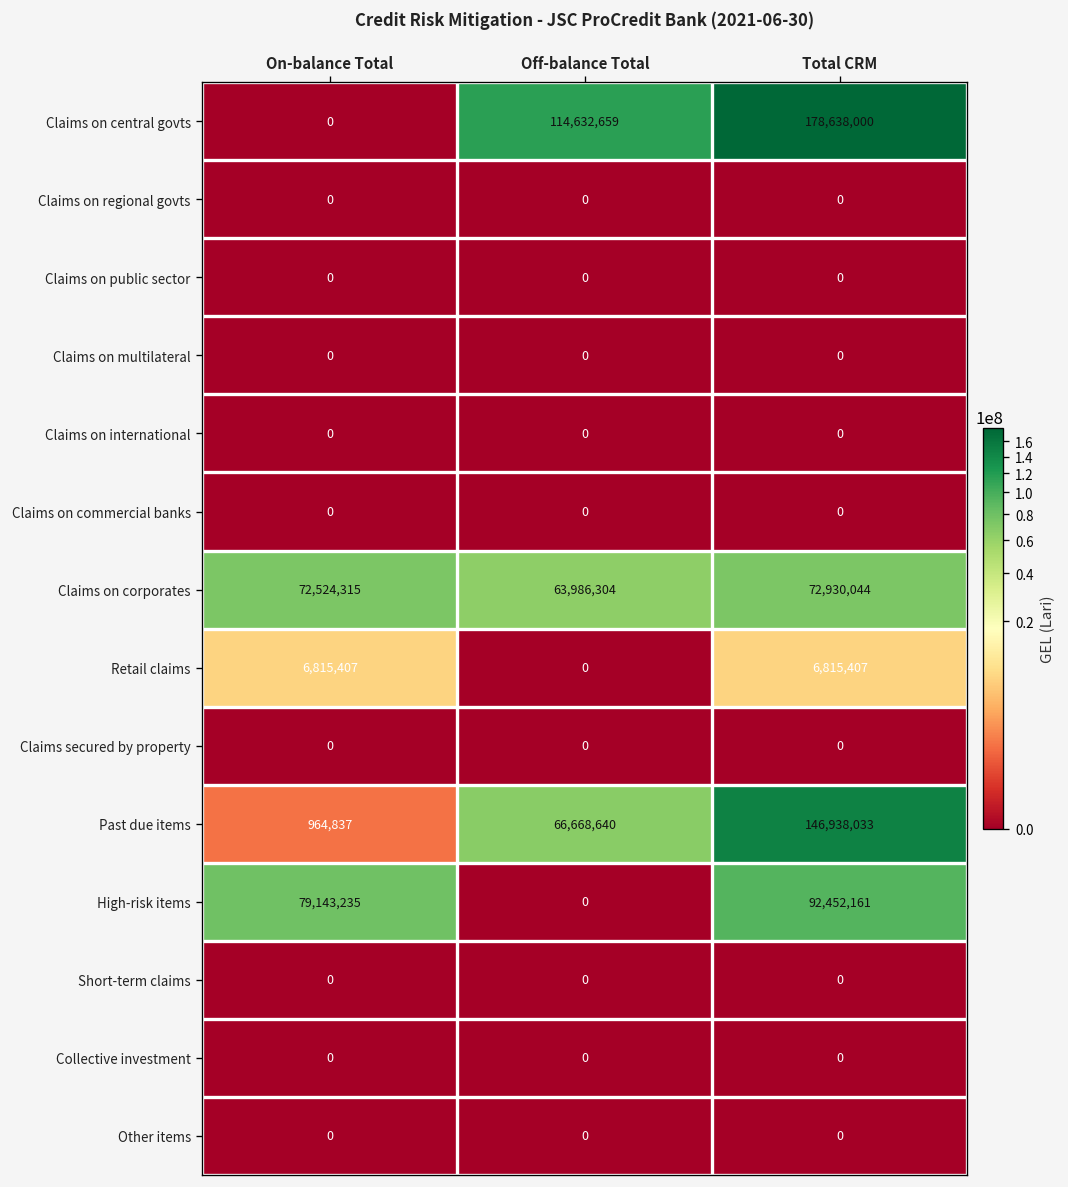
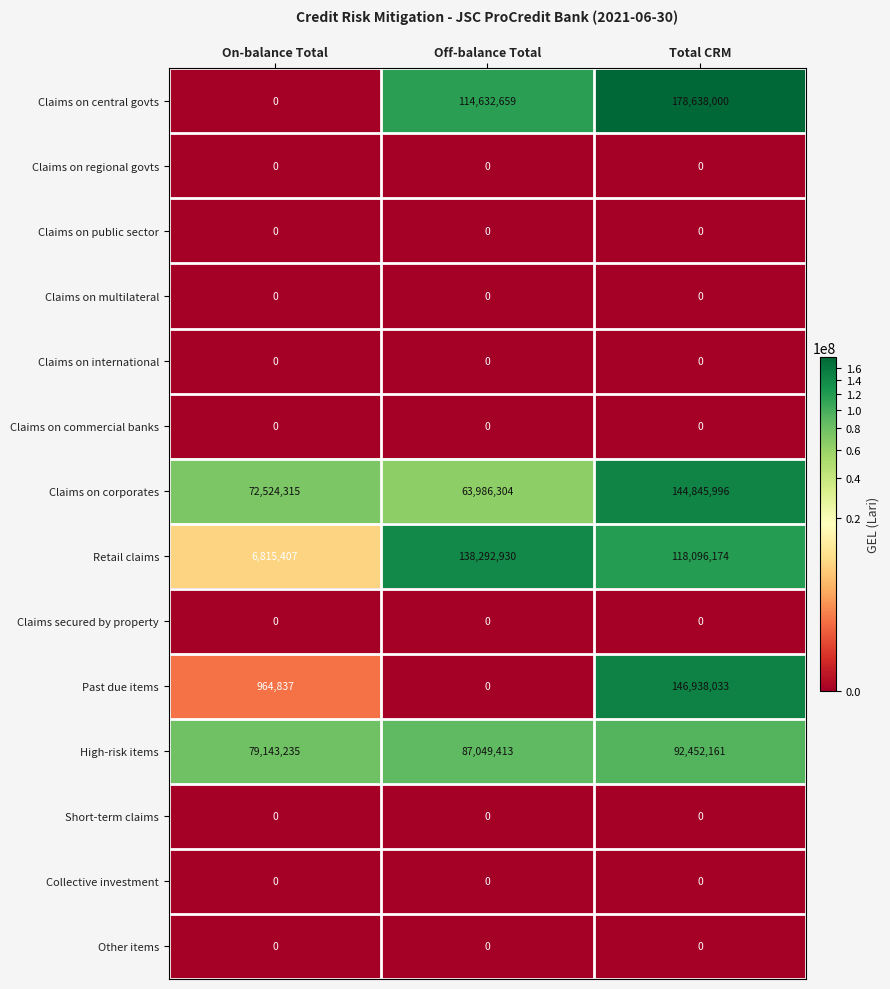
  {
    "Claims on central govts": {
      "On-balance Total": "0",
      "Off-balance Total": "114,632,659",
      "Total CRM": "178,638,000"
    },
    "Claims on regional govts": {
      "On-balance Total": "0",
      "Off-balance Total": "0",
      "Total CRM": "0"
    },
    "Claims on public sector": {
      "On-balance Total": "0",
      "Off-balance Total": "0",
      "Total CRM": "0"
    },
    "Claims on multilateral": {
      "On-balance Total": "0",
      "Off-balance Total": "0",
      "Total CRM": "0"
    },
    "Claims on international": {
      "On-balance Total": "0",
      "Off-balance Total": "0",
      "Total CRM": "0"
    },
    "Claims on commercial banks": {
      "On-balance Total": "0",
      "Off-balance Total": "0",
      "Total CRM": "0"
    },
    "Claims on corporates": {
      "On-balance Total": "72,524,315",
      "Off-balance Total": "63,986,304",
-     "Total CRM": "72,930,044"
+     "Total CRM": "144,845,996"
    },
    "Retail claims": {
      "On-balance Total": "6,815,407",
-     "Off-balance Total": "0",
-     "Total CRM": "6,815,407"
+     "Off-balance Total": "138,292,930",
+     "Total CRM": "118,096,174"
    },
    "Claims secured by property": {
      "On-balance Total": "0",
      "Off-balance Total": "0",
      "Total CRM": "0"
    },
    "Past due items": {
      "On-balance Total": "964,837",
-     "Off-balance Total": "66,668,640",
+     "Off-balance Total": "0",
      "Total CRM": "146,938,033"
    },
    "High-risk items": {
      "On-balance Total": "79,143,235",
-     "Off-balance Total": "0",
+     "Off-balance Total": "87,049,413",
      "Total CRM": "92,452,161"
    },
    "Short-term claims": {
      "On-balance Total": "0",
      "Off-balance Total": "0",
      "Total CRM": "0"
    },
    "Collective investment": {
      "On-balance Total": "0",
      "Off-balance Total": "0",
      "Total CRM": "0"
    },
    "Other items": {
      "On-balance Total": "0",
      "Off-balance Total": "0",
      "Total CRM": "0"
    }
  }
